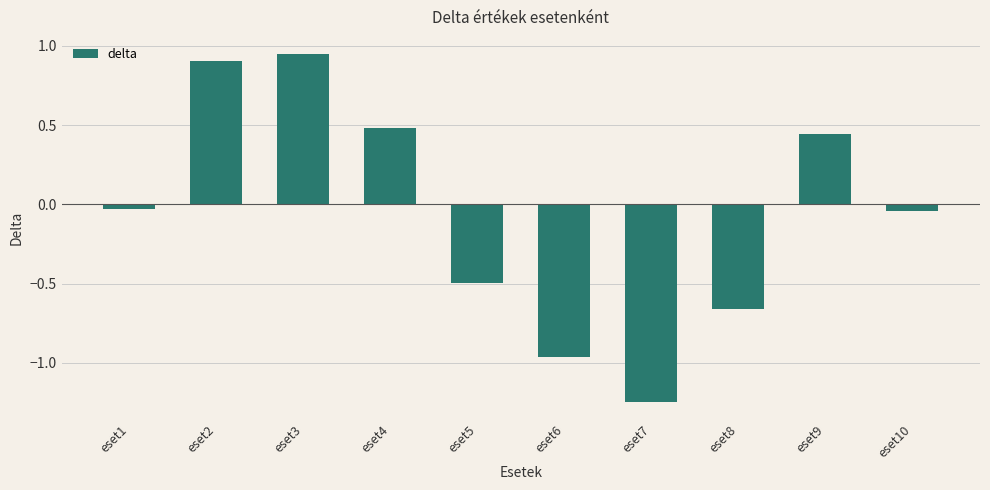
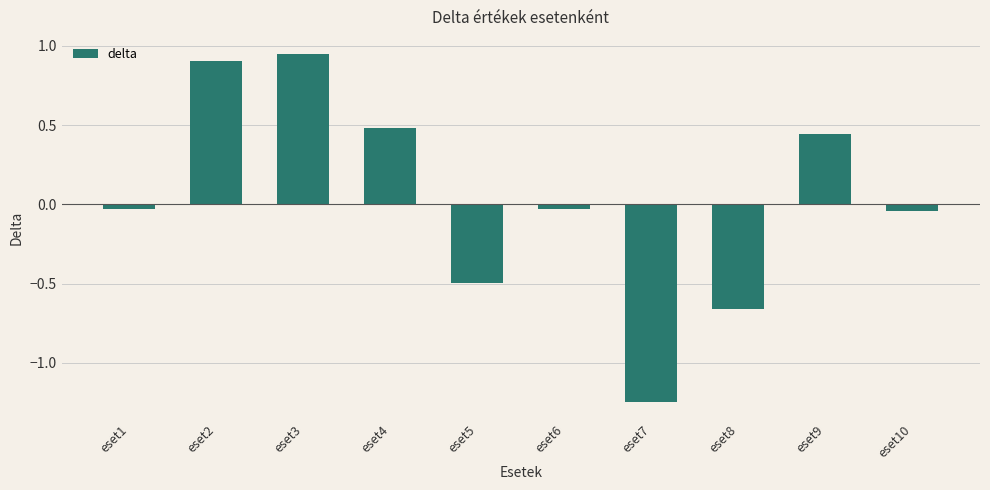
  {
    "eset1": -0.03,
    "eset2": 0.91,
    "eset3": 0.95,
    "eset4": 0.48,
    "eset5": -0.49,
-   "eset6": -0.97,
+   "eset6": -0.03,
    "eset7": -1.25,
    "eset8": -0.66,
    "eset9": 0.45,
    "eset10": -0.04
  }
